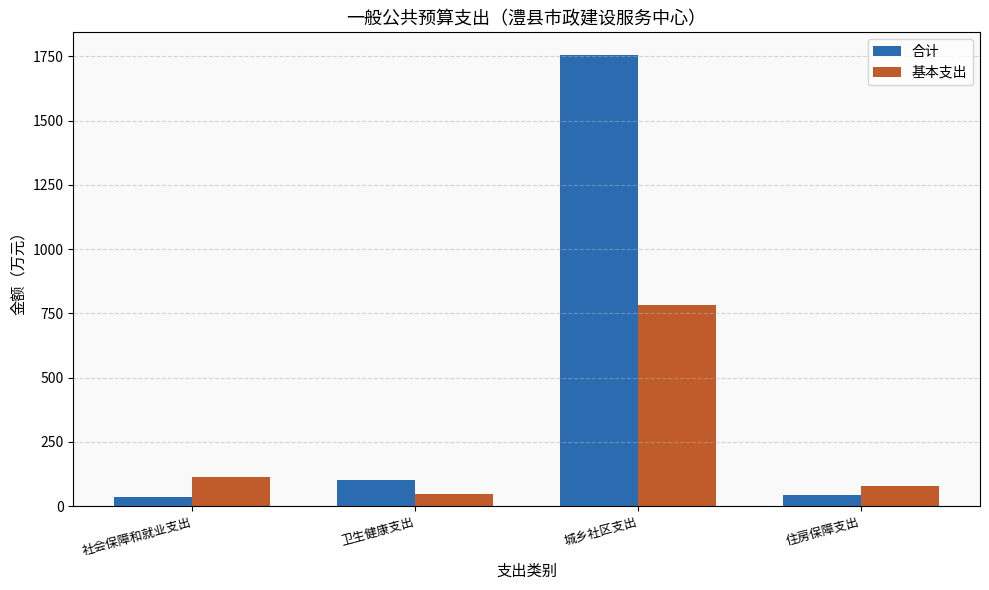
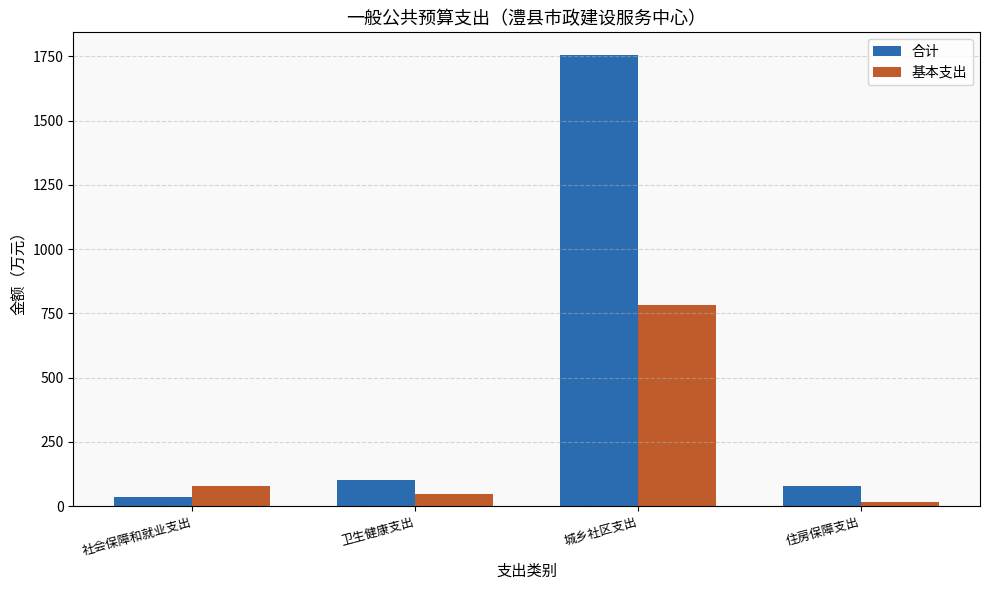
  {
    "合计": {
      "社会保障和就业支出": 40,
      "卫生健康支出": 100,
      "城乡社区支出": 1760,
-     "住房保障支出": 40
+     "住房保障支出": 80
    },
    "基本支出": {
-     "社会保障和就业支出": 110,
+     "社会保障和就业支出": 80,
      "卫生健康支出": 50,
      "城乡社区支出": 780,
-     "住房保障支出": 80
+     "住房保障支出": 20
    }
  }
